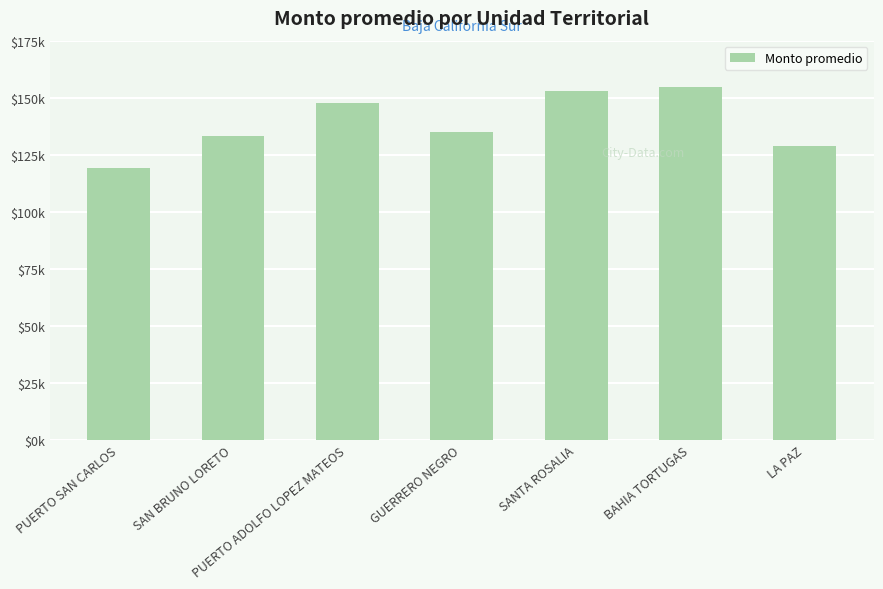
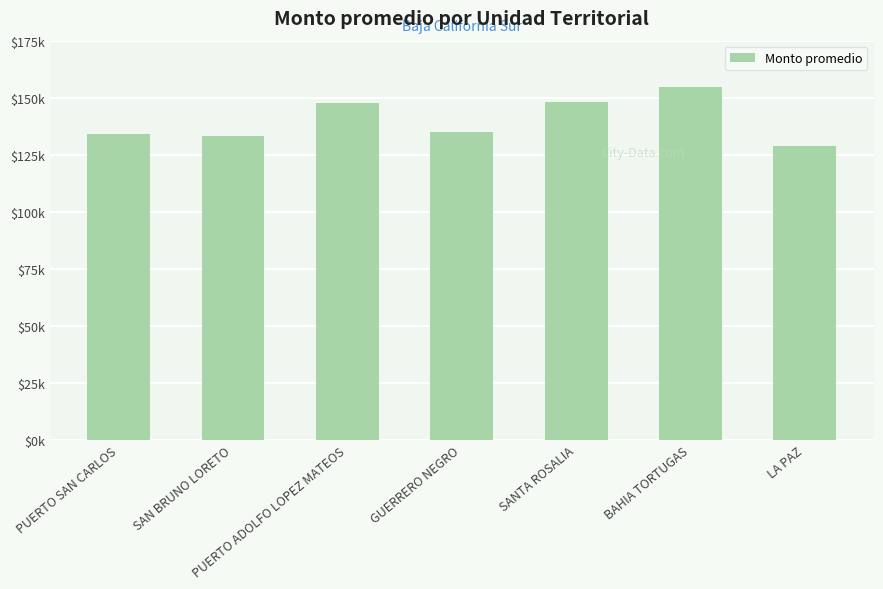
  {
-   "PUERTO SAN CARLOS": "$119000",
+   "PUERTO SAN CARLOS": "$134000",
    "SAN BRUNO LORETO": "$133000",
    "PUERTO ADOLFO LOPEZ MATEOS": "$148000",
    "GUERRERO NEGRO": "$135000",
-   "SANTA ROSALIA": "$153000",
+   "SANTA ROSALIA": "$148000",
    "BAHIA TORTUGAS": "$155000",
    "LA PAZ": "$129000"
  }
